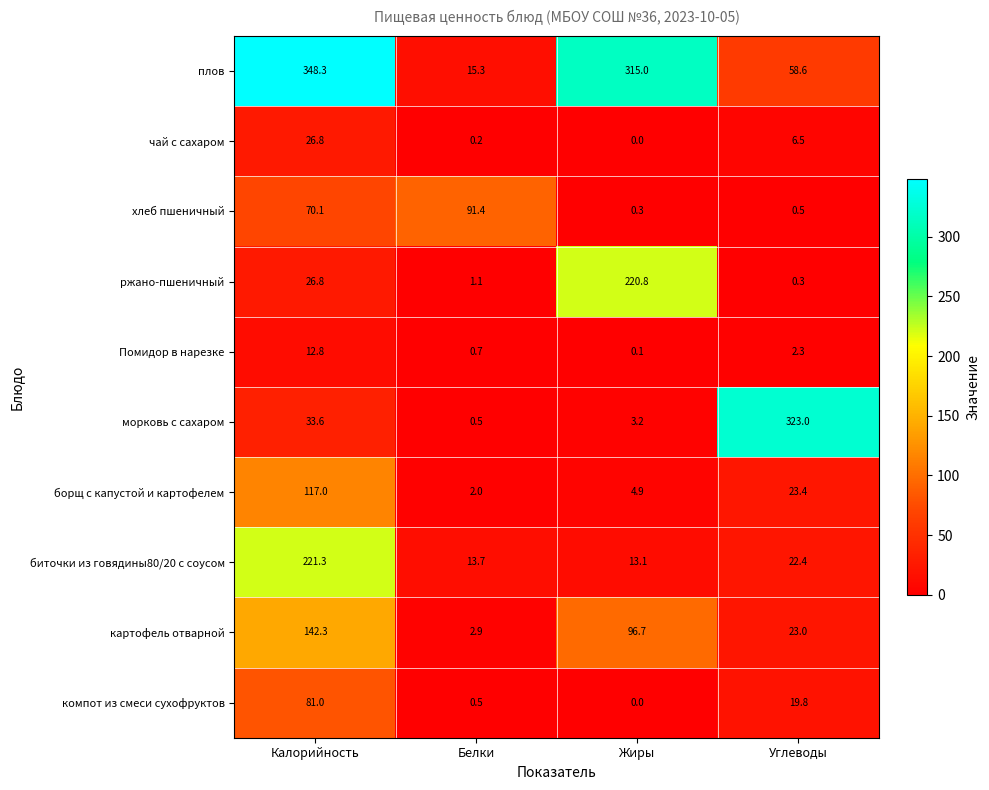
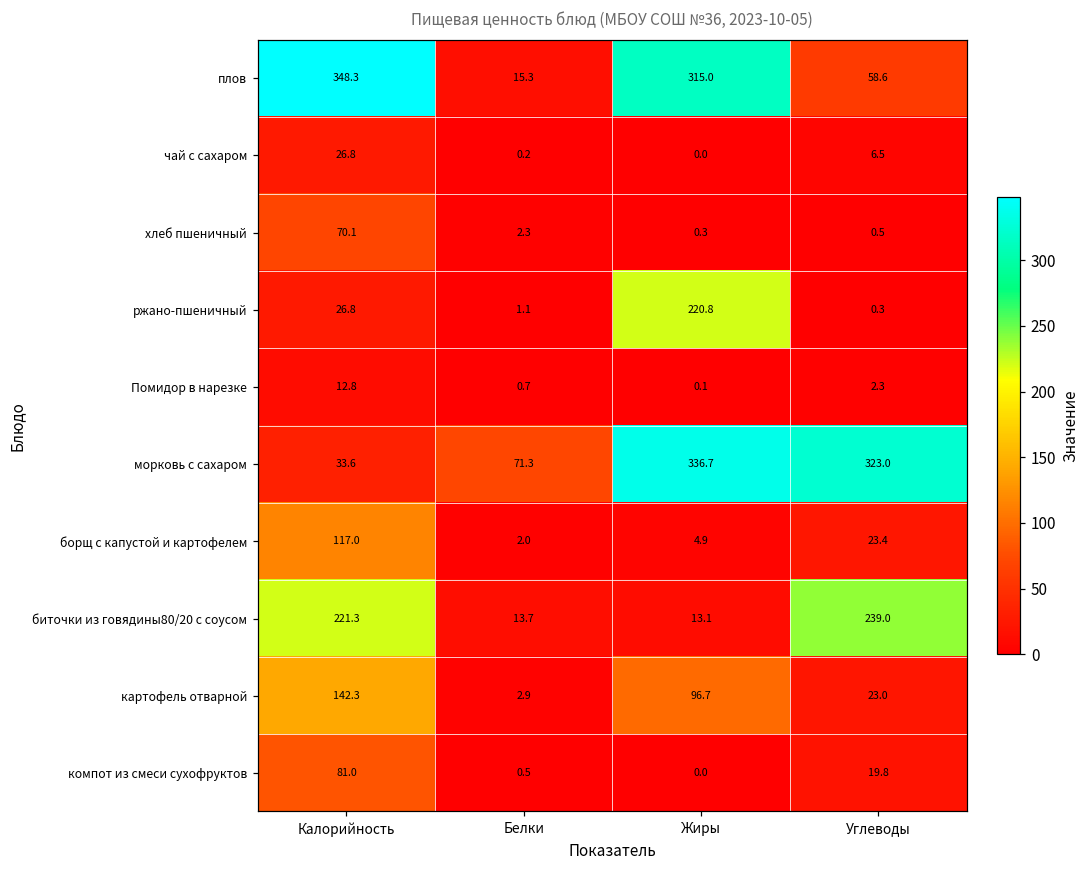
  {
    "плов": {
      "Калорийность": 348.3,
      "Белки": 15.3,
      "Жиры": 315.0,
      "Углеводы": 58.6
    },
    "чай с сахаром": {
      "Калорийность": 26.8,
      "Белки": 0.2,
      "Жиры": 0.0,
      "Углеводы": 6.5
    },
    "хлеб пшеничный": {
      "Калорийность": 70.1,
-     "Белки": 91.4,
+     "Белки": 2.3,
      "Жиры": 0.3,
      "Углеводы": 0.5
    },
    "ржано-пшеничный": {
      "Калорийность": 26.8,
      "Белки": 1.1,
      "Жиры": 220.8,
      "Углеводы": 0.3
    },
    "Помидор в нарезке": {
      "Калорийность": 12.8,
      "Белки": 0.7,
      "Жиры": 0.1,
      "Углеводы": 2.3
    },
    "морковь с сахаром": {
      "Калорийность": 33.6,
-     "Белки": 0.5,
-     "Жиры": 3.2,
+     "Белки": 71.3,
+     "Жиры": 336.7,
      "Углеводы": 323.0
    },
    "борщ с капустой и картофелем": {
      "Калорийность": 117.0,
      "Белки": 2.0,
      "Жиры": 4.9,
      "Углеводы": 23.4
    },
    "биточки из говядины80/20 с соусом": {
      "Калорийность": 221.3,
      "Белки": 13.7,
      "Жиры": 13.1,
-     "Углеводы": 22.4
+     "Углеводы": 239.0
    },
    "картофель отварной": {
      "Калорийность": 142.3,
      "Белки": 2.9,
      "Жиры": 96.7,
      "Углеводы": 23.0
    },
    "компот из смеси сухофруктов": {
      "Калорийность": 81.0,
      "Белки": 0.5,
      "Жиры": 0.0,
      "Углеводы": 19.8
    }
  }
